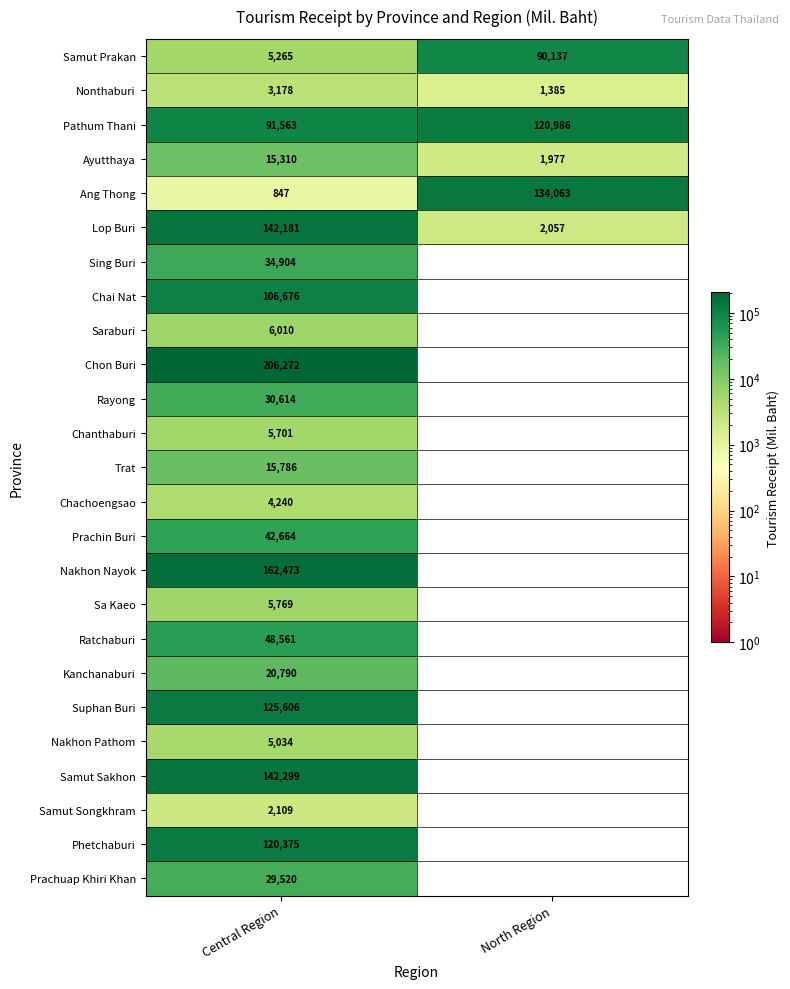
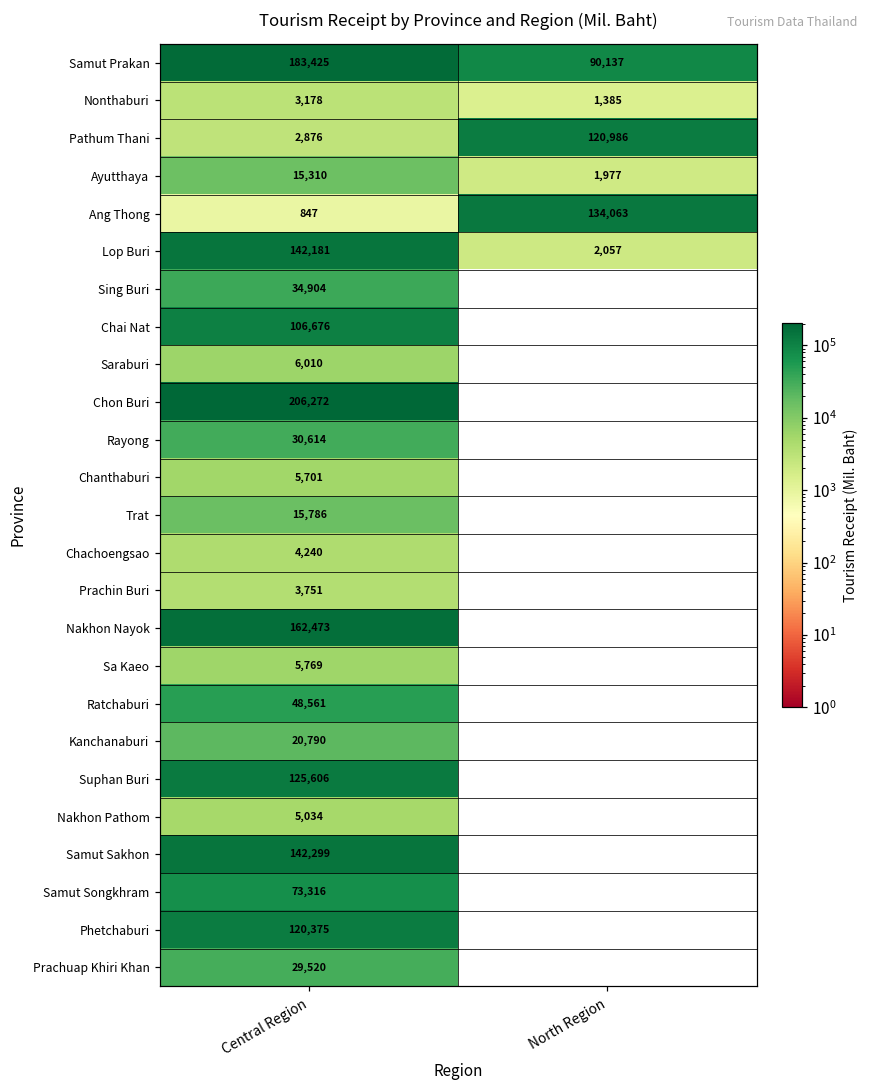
  {
    "Samut Prakan": {
-     "Central Region": "5,265",
+     "Central Region": "183,425",
      "North Region": "90,137"
    },
    "Nonthaburi": {
      "Central Region": "3,178",
      "North Region": "1,385"
    },
    "Pathum Thani": {
-     "Central Region": "91,563",
+     "Central Region": "2,876",
      "North Region": "120,986"
    },
    "Ayutthaya": {
      "Central Region": "15,310",
      "North Region": "1,977"
    },
    "Ang Thong": {
      "Central Region": "847",
      "North Region": "134,063"
    },
    "Lop Buri": {
      "Central Region": "142,181",
      "North Region": "2,057"
    },
    "Sing Buri": {
      "Central Region": "34,904"
    },
    "Chai Nat": {
      "Central Region": "106,676"
    },
    "Saraburi": {
      "Central Region": "6,010"
    },
    "Chon Buri": {
      "Central Region": "206,272"
    },
    "Rayong": {
      "Central Region": "30,614"
    },
    "Chanthaburi": {
      "Central Region": "5,701"
    },
    "Trat": {
      "Central Region": "15,786"
    },
    "Chachoengsao": {
      "Central Region": "4,240"
    },
    "Prachin Buri": {
-     "Central Region": "42,664"
+     "Central Region": "3,751"
    },
    "Nakhon Nayok": {
      "Central Region": "162,473"
    },
    "Sa Kaeo": {
      "Central Region": "5,769"
    },
    "Ratchaburi": {
      "Central Region": "48,561"
    },
    "Kanchanaburi": {
      "Central Region": "20,790"
    },
    "Suphan Buri": {
      "Central Region": "125,606"
    },
    "Nakhon Pathom": {
      "Central Region": "5,034"
    },
    "Samut Sakhon": {
      "Central Region": "142,299"
    },
    "Samut Songkhram": {
-     "Central Region": "2,109"
+     "Central Region": "73,316"
    },
    "Phetchaburi": {
      "Central Region": "120,375"
    },
    "Prachuap Khiri Khan": {
      "Central Region": "29,520"
    }
  }
